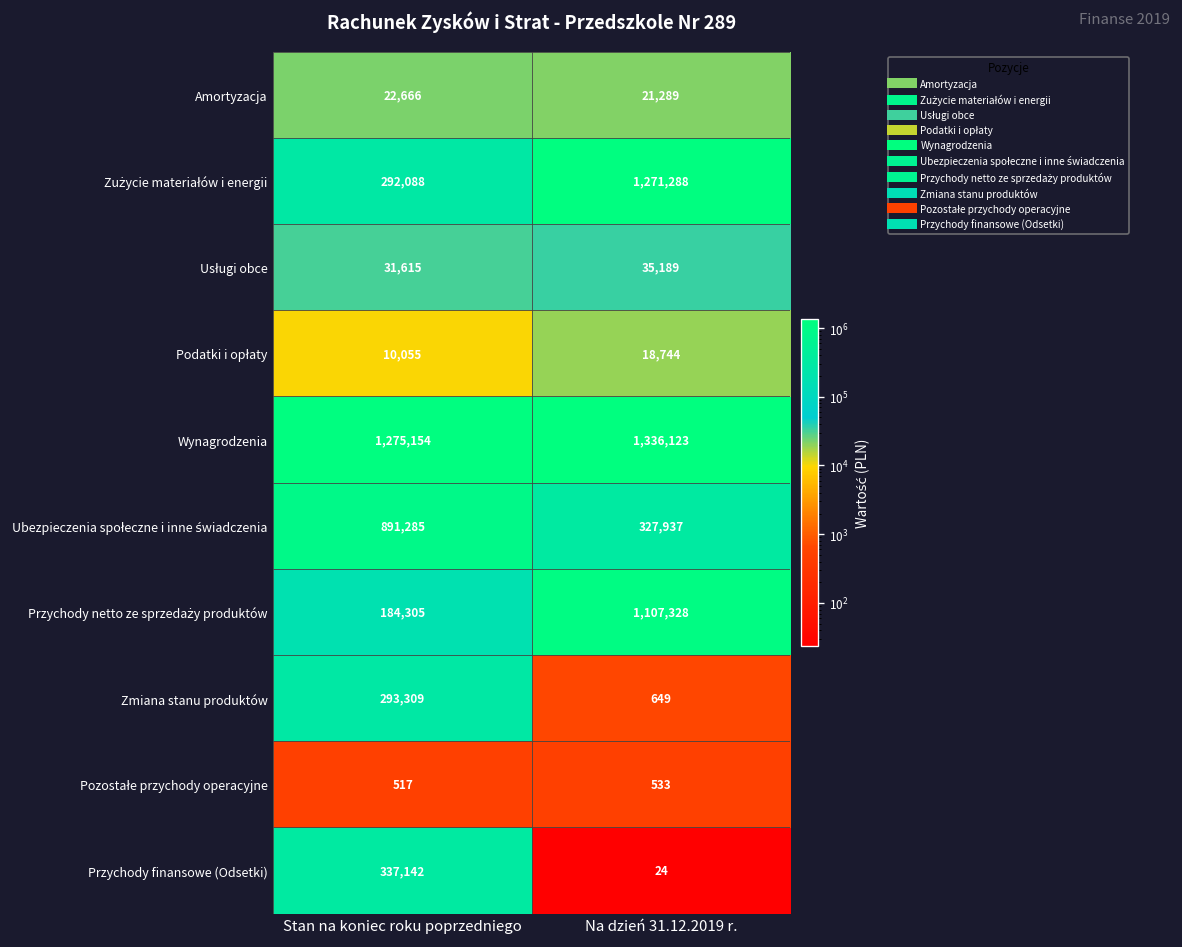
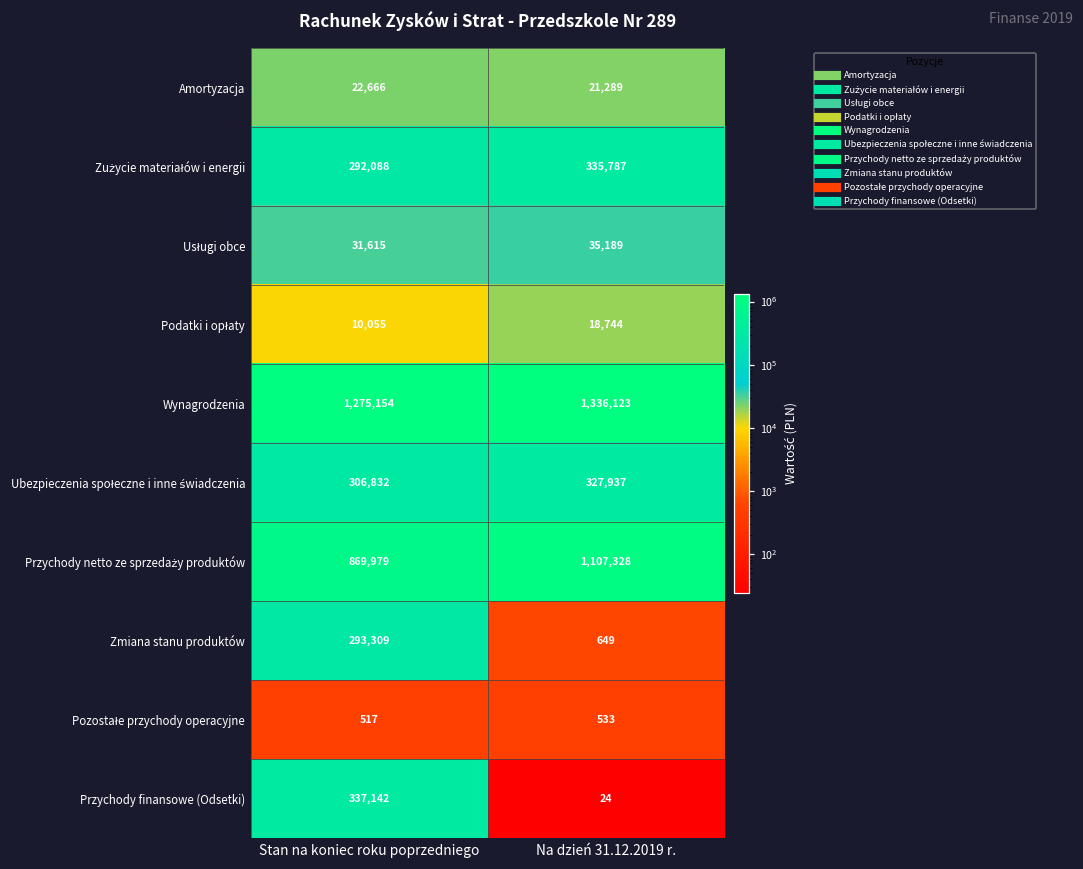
  {
    "Amortyzacja": {
      "Stan na koniec roku poprzedniego": "22,666",
      "Na dzień 31.12.2019 r.": "21,289"
    },
    "Zużycie materiałów i energii": {
      "Stan na koniec roku poprzedniego": "292,088",
-     "Na dzień 31.12.2019 r.": "1,271,288"
+     "Na dzień 31.12.2019 r.": "335,787"
    },
    "Usługi obce": {
      "Stan na koniec roku poprzedniego": "31,615",
      "Na dzień 31.12.2019 r.": "35,189"
    },
    "Podatki i opłaty": {
      "Stan na koniec roku poprzedniego": "10,055",
      "Na dzień 31.12.2019 r.": "18,744"
    },
    "Wynagrodzenia": {
      "Stan na koniec roku poprzedniego": "1,275,154",
      "Na dzień 31.12.2019 r.": "1,336,123"
    },
    "Ubezpieczenia społeczne i inne świadczenia": {
-     "Stan na koniec roku poprzedniego": "891,285",
+     "Stan na koniec roku poprzedniego": "306,832",
      "Na dzień 31.12.2019 r.": "327,937"
    },
    "Przychody netto ze sprzedaży produktów": {
-     "Stan na koniec roku poprzedniego": "184,305",
+     "Stan na koniec roku poprzedniego": "869,979",
      "Na dzień 31.12.2019 r.": "1,107,328"
    },
    "Zmiana stanu produktów": {
      "Stan na koniec roku poprzedniego": "293,309",
      "Na dzień 31.12.2019 r.": "649"
    },
    "Pozostałe przychody operacyjne": {
      "Stan na koniec roku poprzedniego": "517",
      "Na dzień 31.12.2019 r.": "533"
    },
    "Przychody finansowe (Odsetki)": {
      "Stan na koniec roku poprzedniego": "337,142",
      "Na dzień 31.12.2019 r.": "24"
    }
  }
